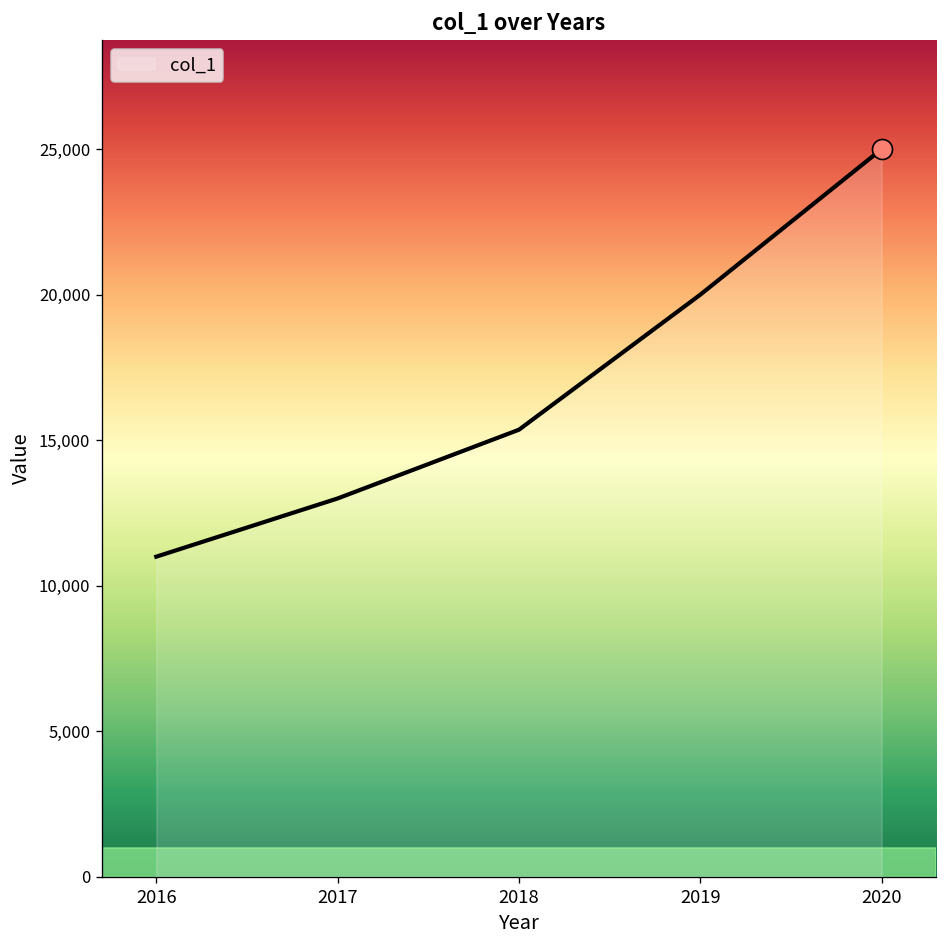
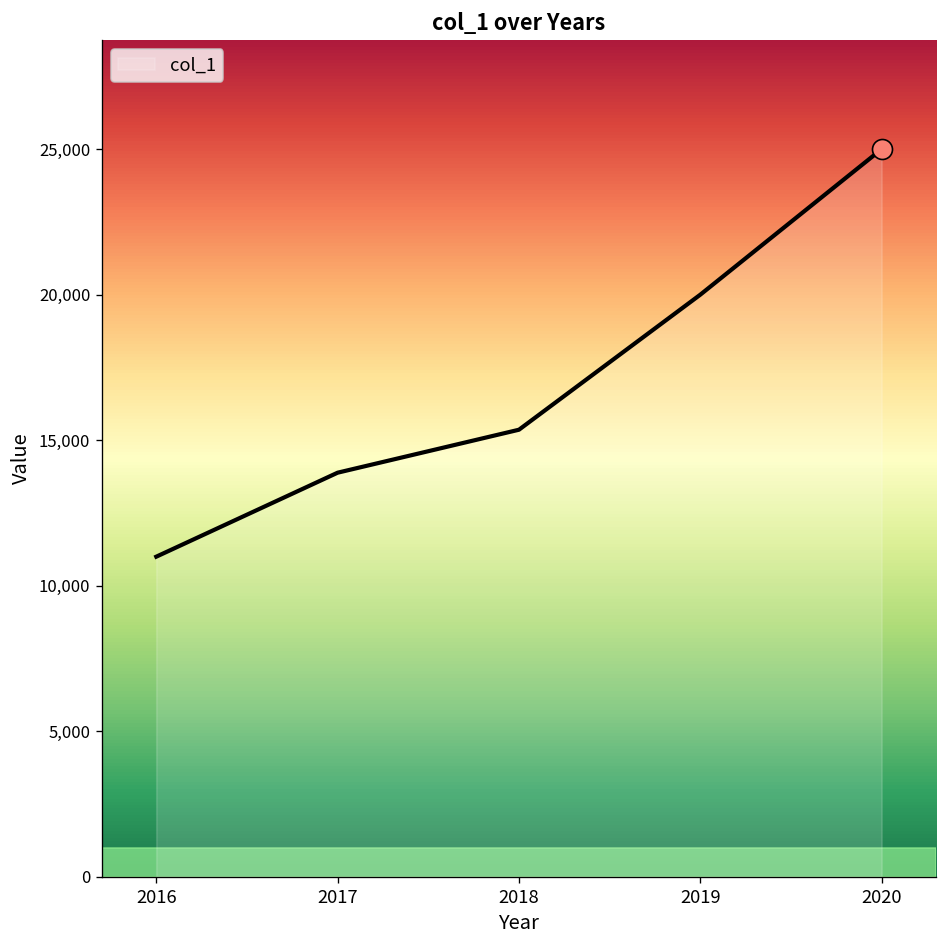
  {
    "col_1": {
      "2016": "11,000",
-     "2017": "13,000",
+     "2017": "13,900",
      "2018": "15,400",
      "2019": "20,000"
    }
  }
